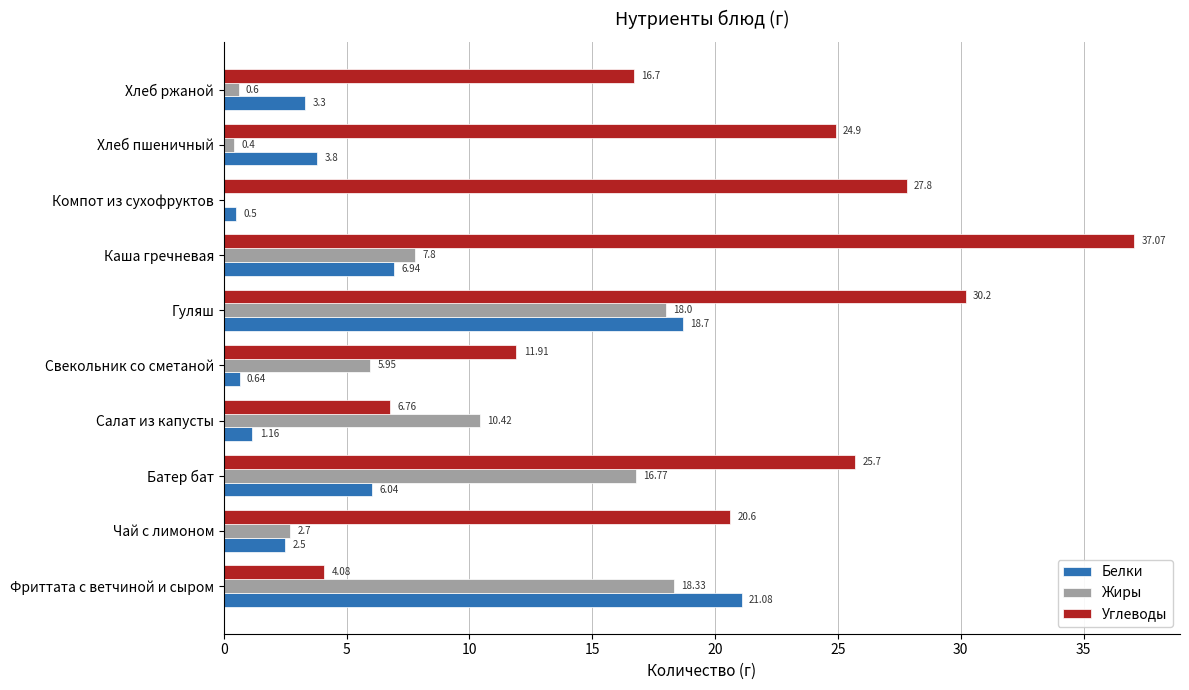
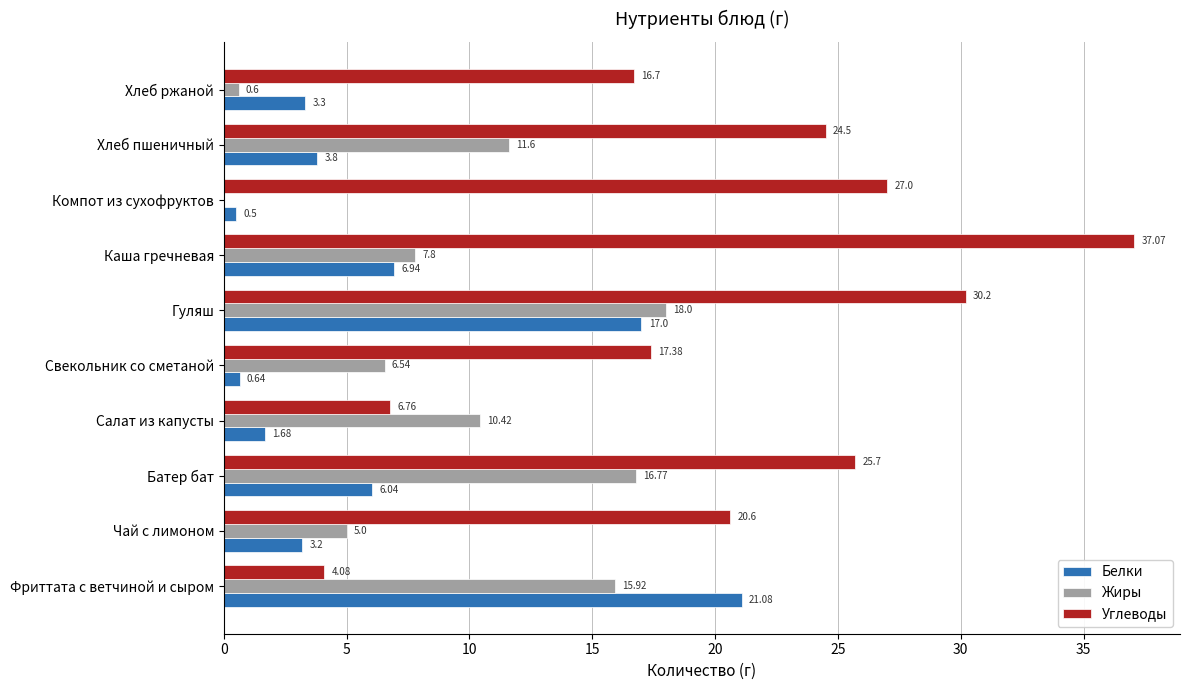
  {
    "Белки": {
      "Хлеб ржаной": 3.3,
      "Хлеб пшеничный": 3.8,
      "Компот из сухофруктов": 0.5,
      "Каша гречневая": 6.94,
-     "Гуляш": 18.7,
+     "Гуляш": 17.0,
      "Свекольник со сметаной": 0.64,
-     "Салат из капусты": 1.16,
+     "Салат из капусты": 1.68,
      "Батер бат": 6.04,
-     "Чай с лимоном": 2.5,
+     "Чай с лимоном": 3.2,
      "Фриттата с ветчиной и сыром": 21.08
    },
    "Жиры": {
      "Хлеб ржаной": 0.6,
-     "Хлеб пшеничный": 0.4,
+     "Хлеб пшеничный": 11.6,
      "Каша гречневая": 7.8,
      "Гуляш": 18.0,
-     "Свекольник со сметаной": 5.95,
+     "Свекольник со сметаной": 6.54,
      "Салат из капусты": 10.42,
      "Батер бат": 16.77,
-     "Чай с лимоном": 2.7,
-     "Фриттата с ветчиной и сыром": 18.33
+     "Чай с лимоном": 5.0,
+     "Фриттата с ветчиной и сыром": 15.92
    },
    "Углеводы": {
      "Хлеб ржаной": 16.7,
-     "Хлеб пшеничный": 24.9,
-     "Компот из сухофруктов": 27.8,
+     "Хлеб пшеничный": 24.5,
+     "Компот из сухофруктов": 27.0,
      "Каша гречневая": 37.07,
      "Гуляш": 30.2,
-     "Свекольник со сметаной": 11.91,
+     "Свекольник со сметаной": 17.38,
      "Салат из капусты": 6.76,
      "Батер бат": 25.7,
      "Чай с лимоном": 20.6,
      "Фриттата с ветчиной и сыром": 4.08
    }
  }
